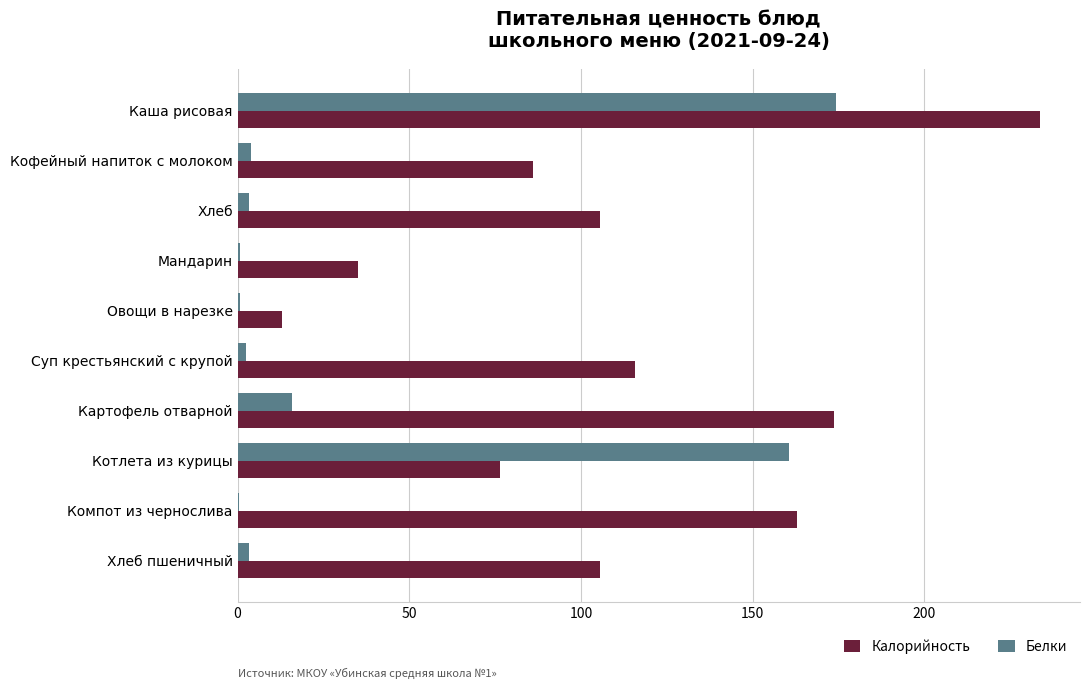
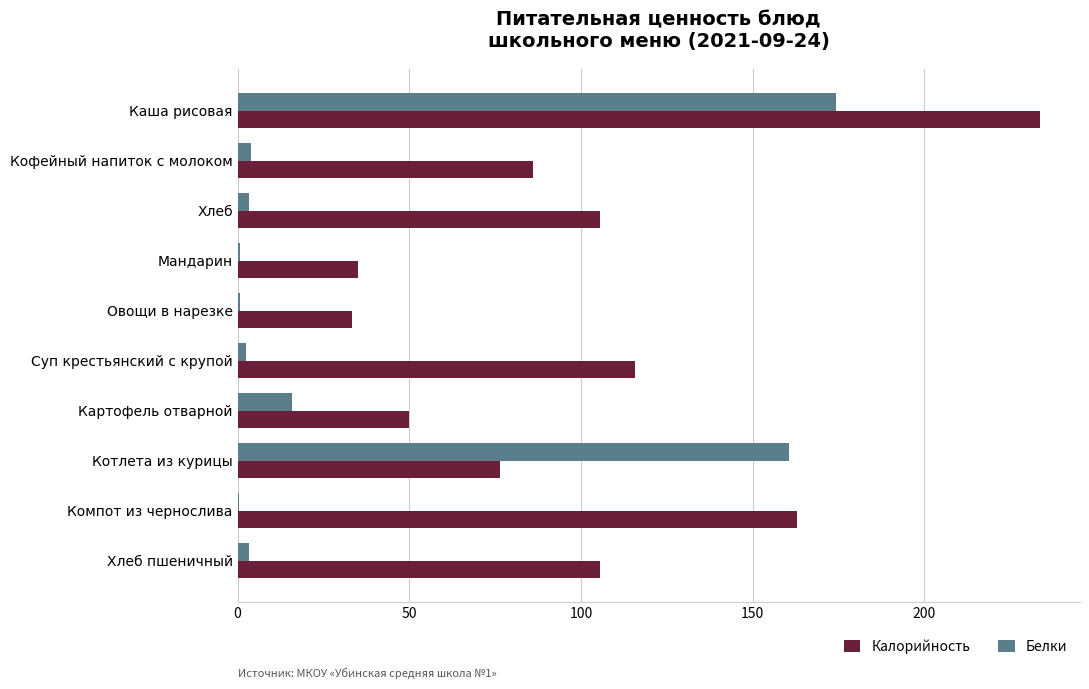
  {
    "Калорийность": {
      "Каша рисовая": 234,
      "Кофейный напиток с молоком": 86,
      "Хлеб": 106,
      "Мандарин": 35,
-     "Овощи в нарезке": 13,
+     "Овощи в нарезке": 33,
      "Суп крестьянский с крупой": 116,
-     "Картофель отварной": 174,
+     "Картофель отварной": 50,
      "Котлета из курицы": 76,
      "Компот из чернослива": 163,
      "Хлеб пшеничный": 106
    },
    "Белки": {
      "Каша рисовая": 174,
      "Кофейный напиток с молоком": 4,
      "Хлеб": 3,
      "Мандарин": 1,
      "Суп крестьянский с крупой": 2,
      "Картофель отварной": 16,
      "Котлета из курицы": 161,
      "Хлеб пшеничный": 3
    }
  }
